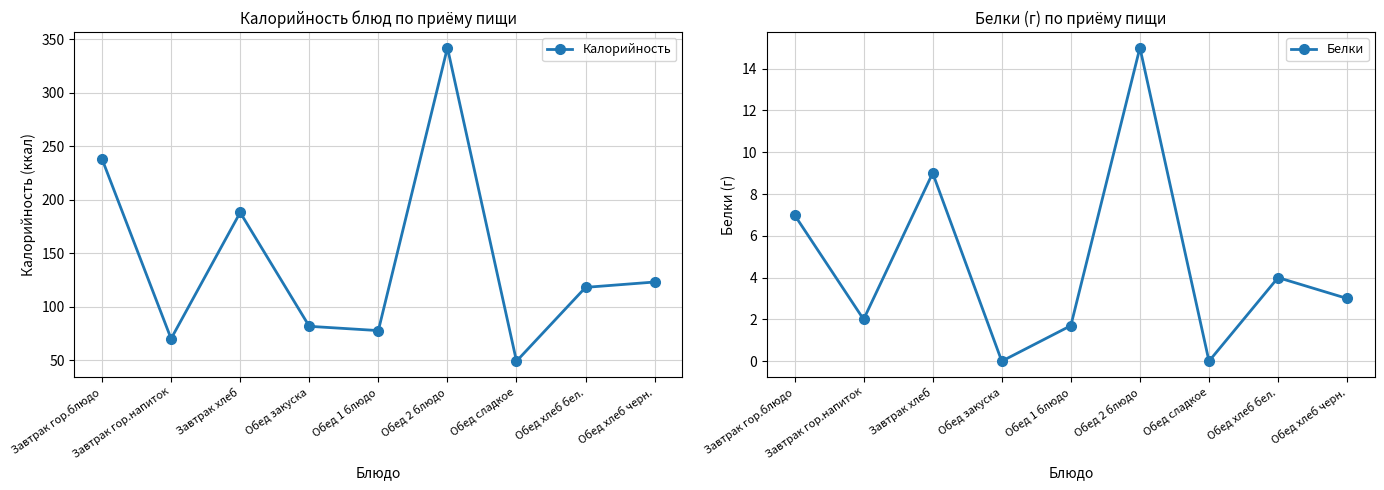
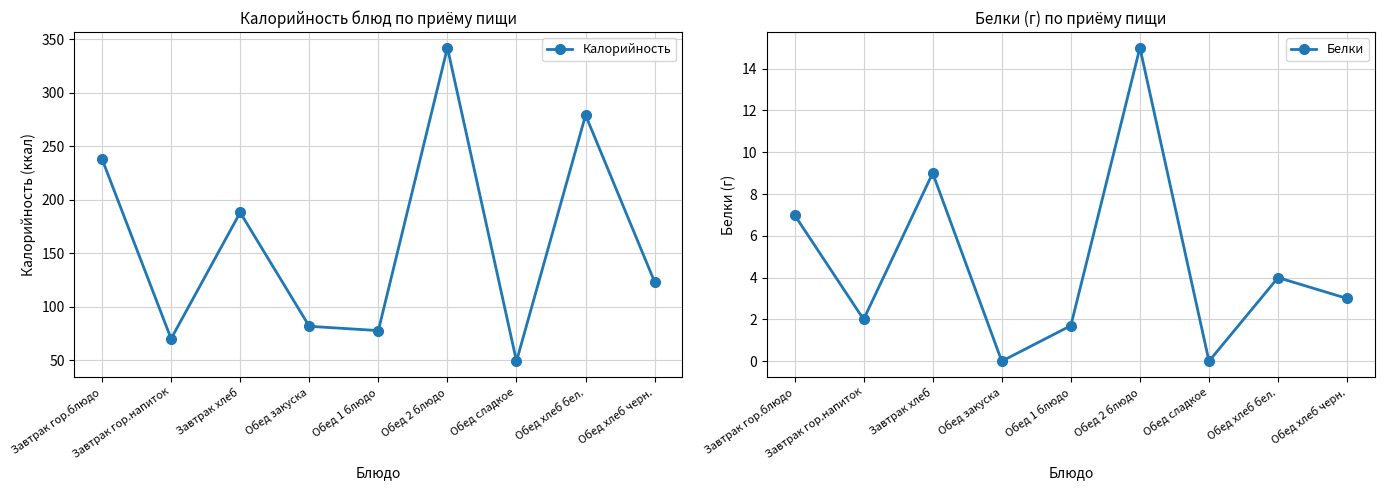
  {
    "Калорийность блюд по приёму пищи": {
      "Завтрак гор.блюдо": 238,
      "Завтрак гор.напиток": 70,
      "Завтрак хлеб": 188,
      "Обед закуска": 82,
      "Обед 1 блюдо": 78,
      "Обед 2 блюдо": 342,
      "Обед сладкое": 49,
-     "Обед хлеб бел.": 118,
+     "Обед хлеб бел.": 279,
      "Обед хлеб черн.": 123
    },
    "Белки (г) по приёму пищи": {
      "Завтрак гор.блюдо": 7.0,
      "Завтрак гор.напиток": 2.0,
      "Завтрак хлеб": 9.0,
      "Обед закуска": 0.0,
      "Обед 1 блюдо": 1.7,
      "Обед 2 блюдо": 15.0,
      "Обед сладкое": 0.0,
      "Обед хлеб бел.": 4.0,
      "Обед хлеб черн.": 3.0
    }
  }
